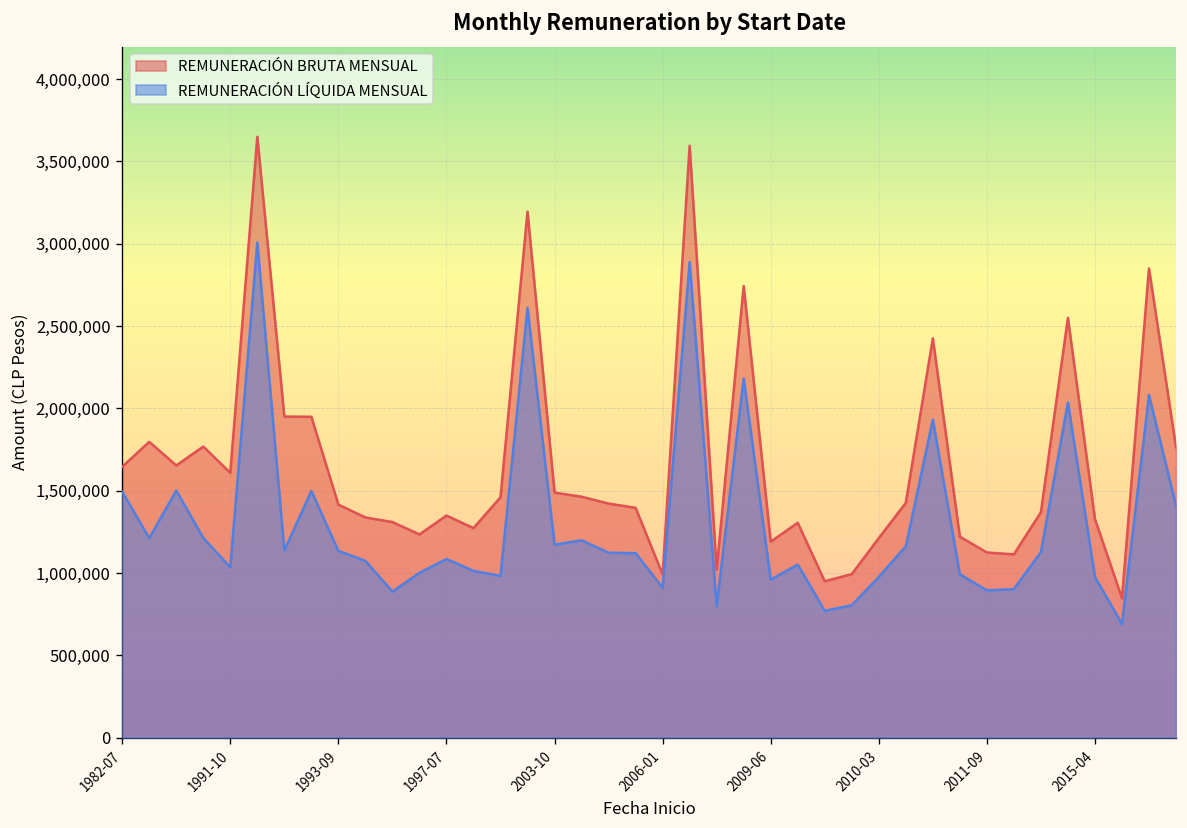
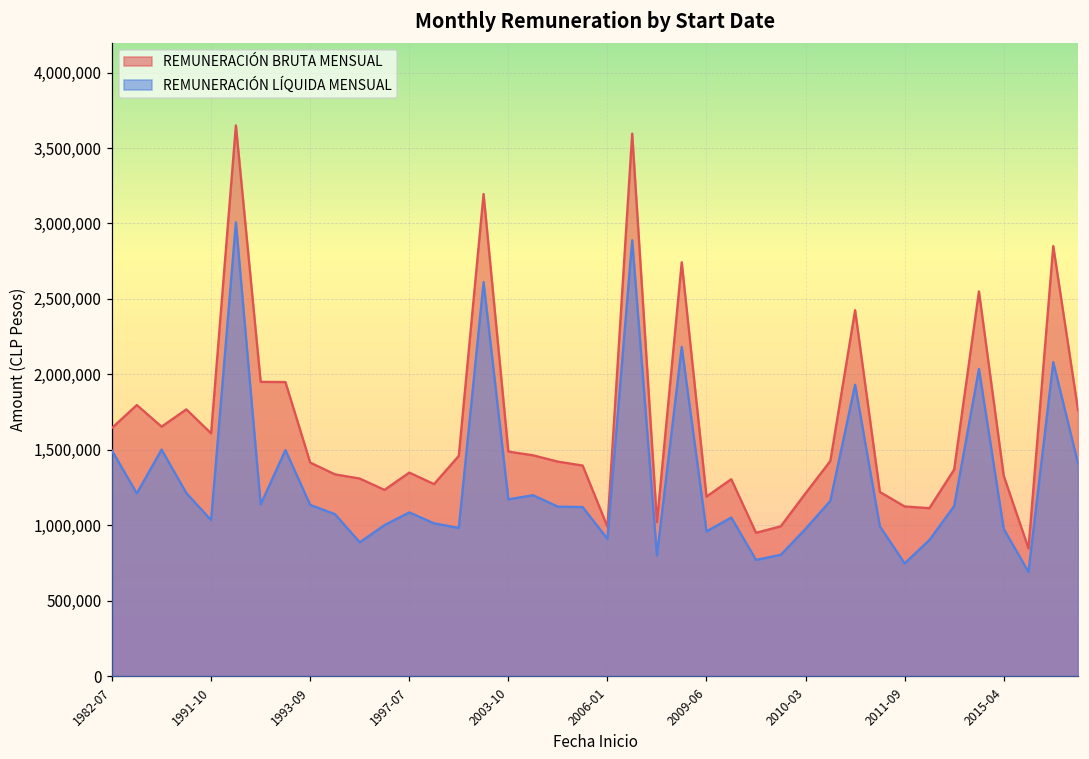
  {
    "REMUNERACIÓN BRUTA MENSUAL": {
      "2003-10": "1,490,000",
      "2011-09": "1,120,000"
    },
    "REMUNERACIÓN LÍQUIDA MENSUAL": {
      "2003-10": "1,170,000",
-     "2011-09": "890,000"
+     "2011-09": "750,000"
    }
  }
